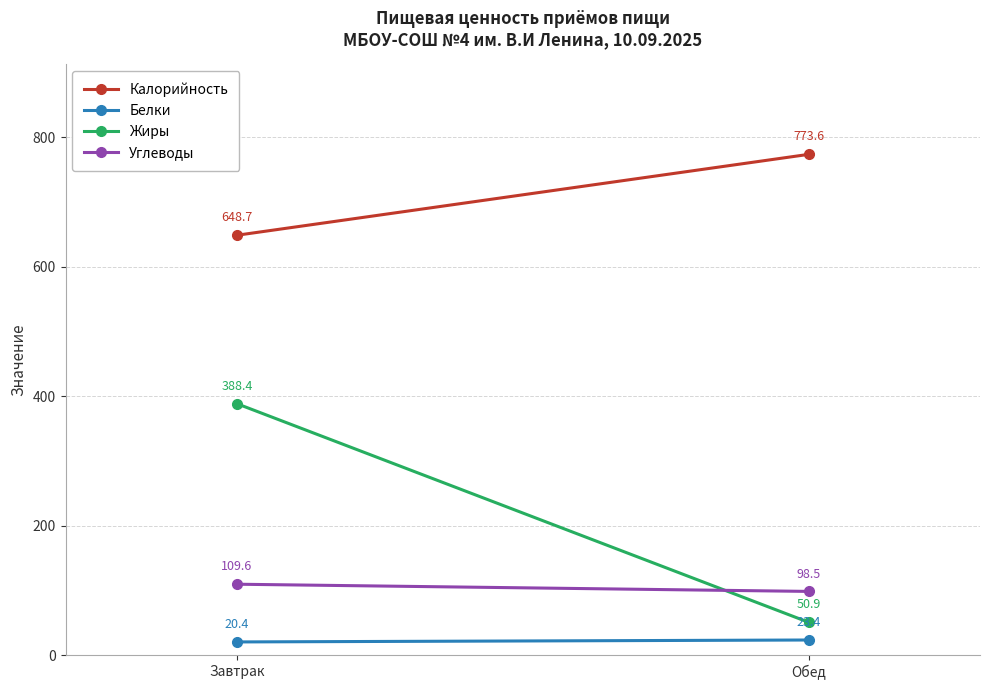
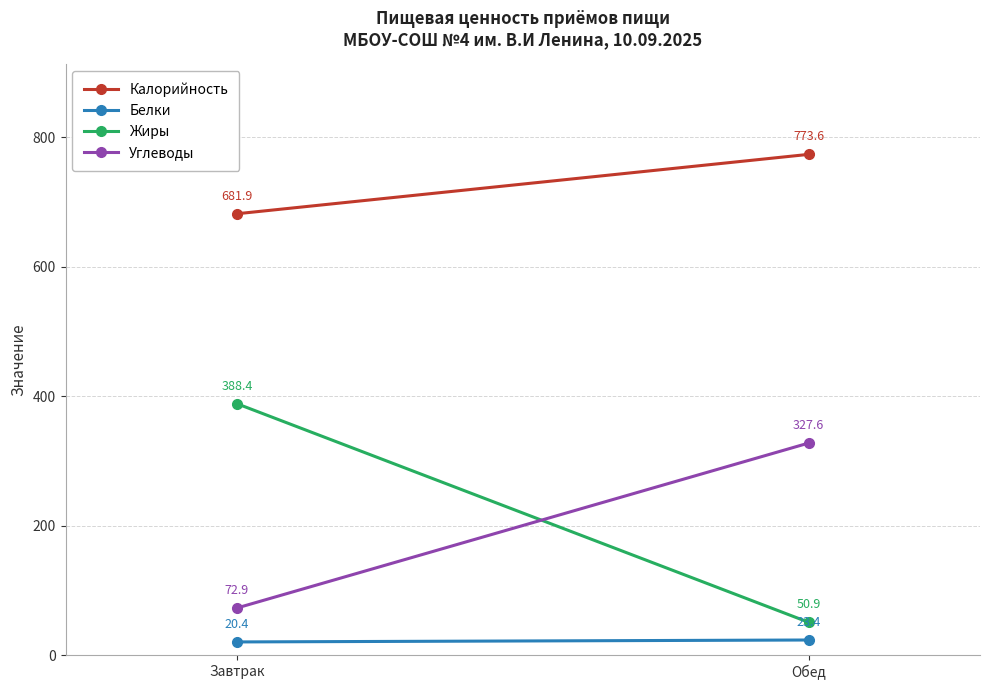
  {
    "Калорийность": {
-     "Завтрак": 648.7,
+     "Завтрак": 681.9,
      "Обед": 773.6
    },
    "Белки": {
      "Завтрак": 20.4
    },
    "Жиры": {
      "Завтрак": 388.4,
      "Обед": 50.9
    },
    "Углеводы": {
-     "Завтрак": 109.6,
-     "Обед": 98.5
+     "Завтрак": 72.9,
+     "Обед": 327.6
    }
  }
